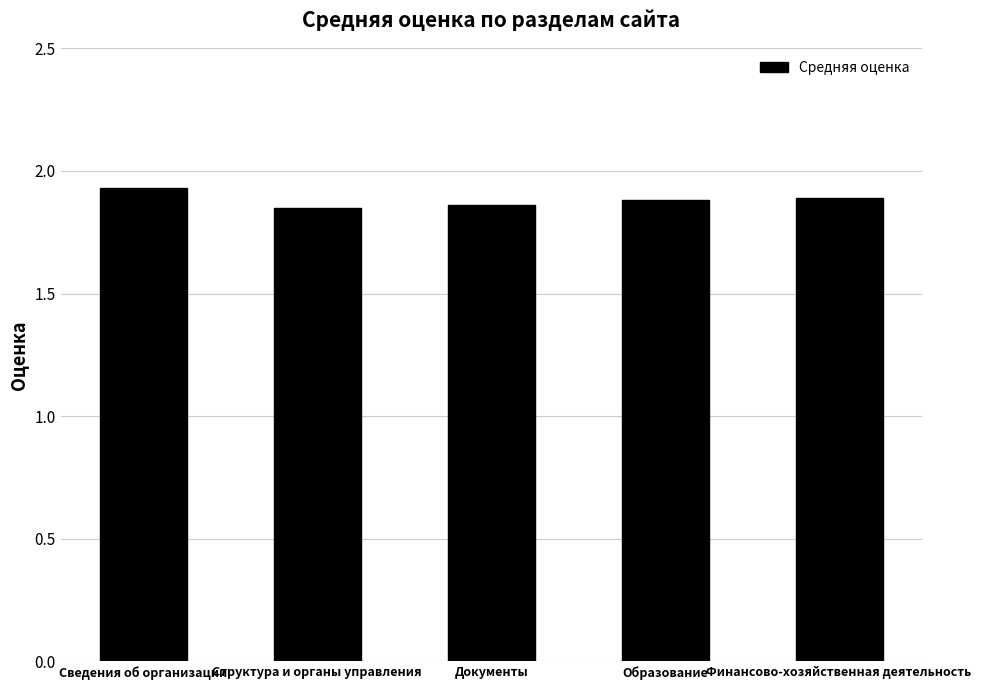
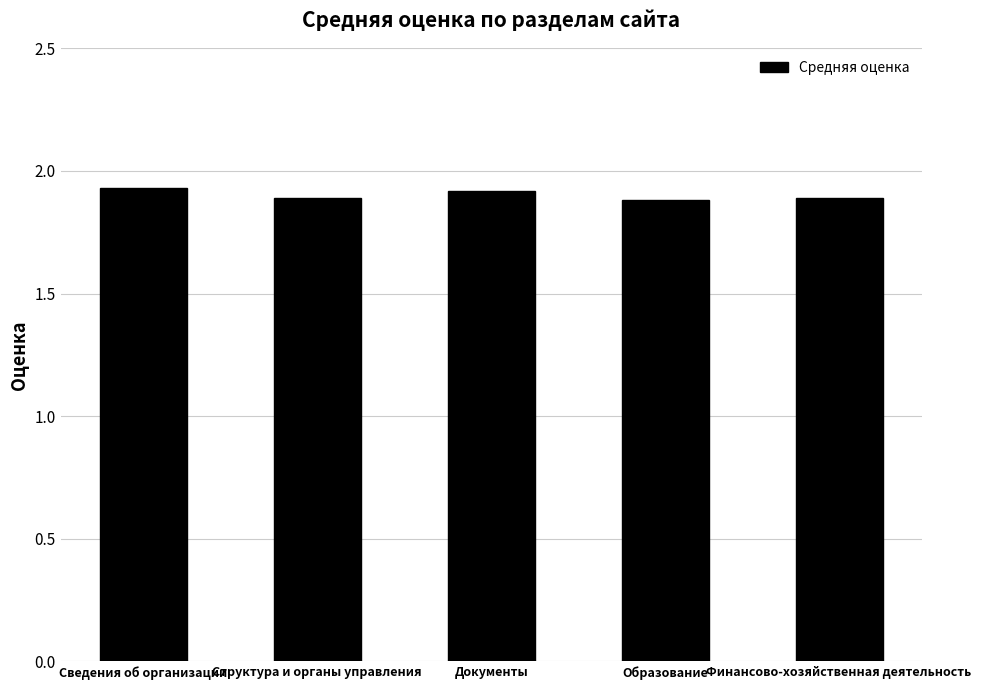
  {
    "Сведения об организации": 1.93,
-   "Структура и органы управления": 1.85,
-   "Документы": 1.86,
+   "Структура и органы управления": 1.89,
+   "Документы": 1.92,
    "Образование": 1.88,
    "Финансово-хозяйственная деятельность": 1.89
  }
